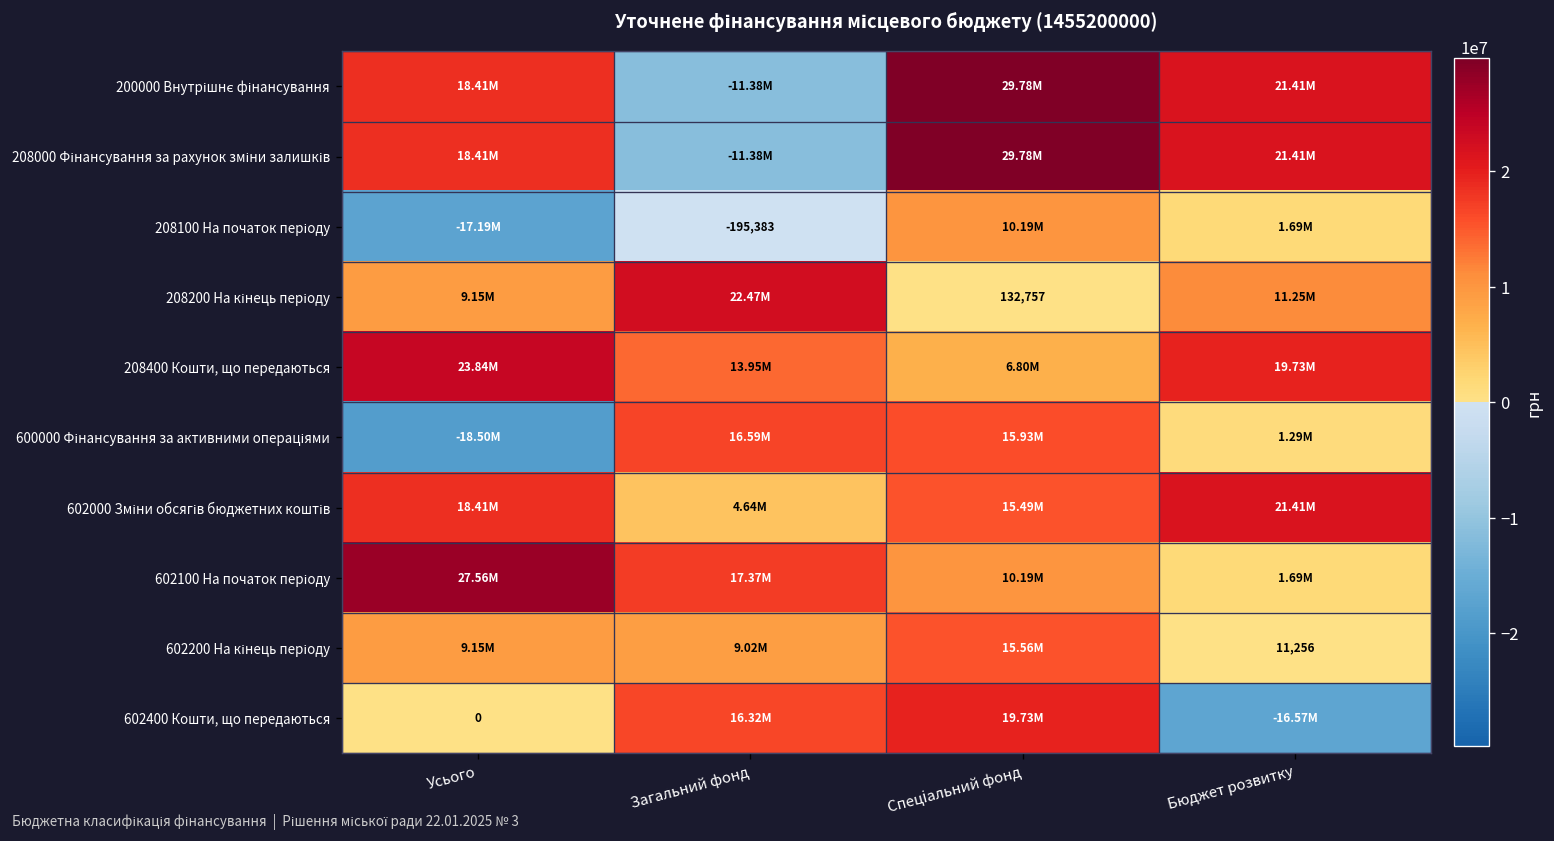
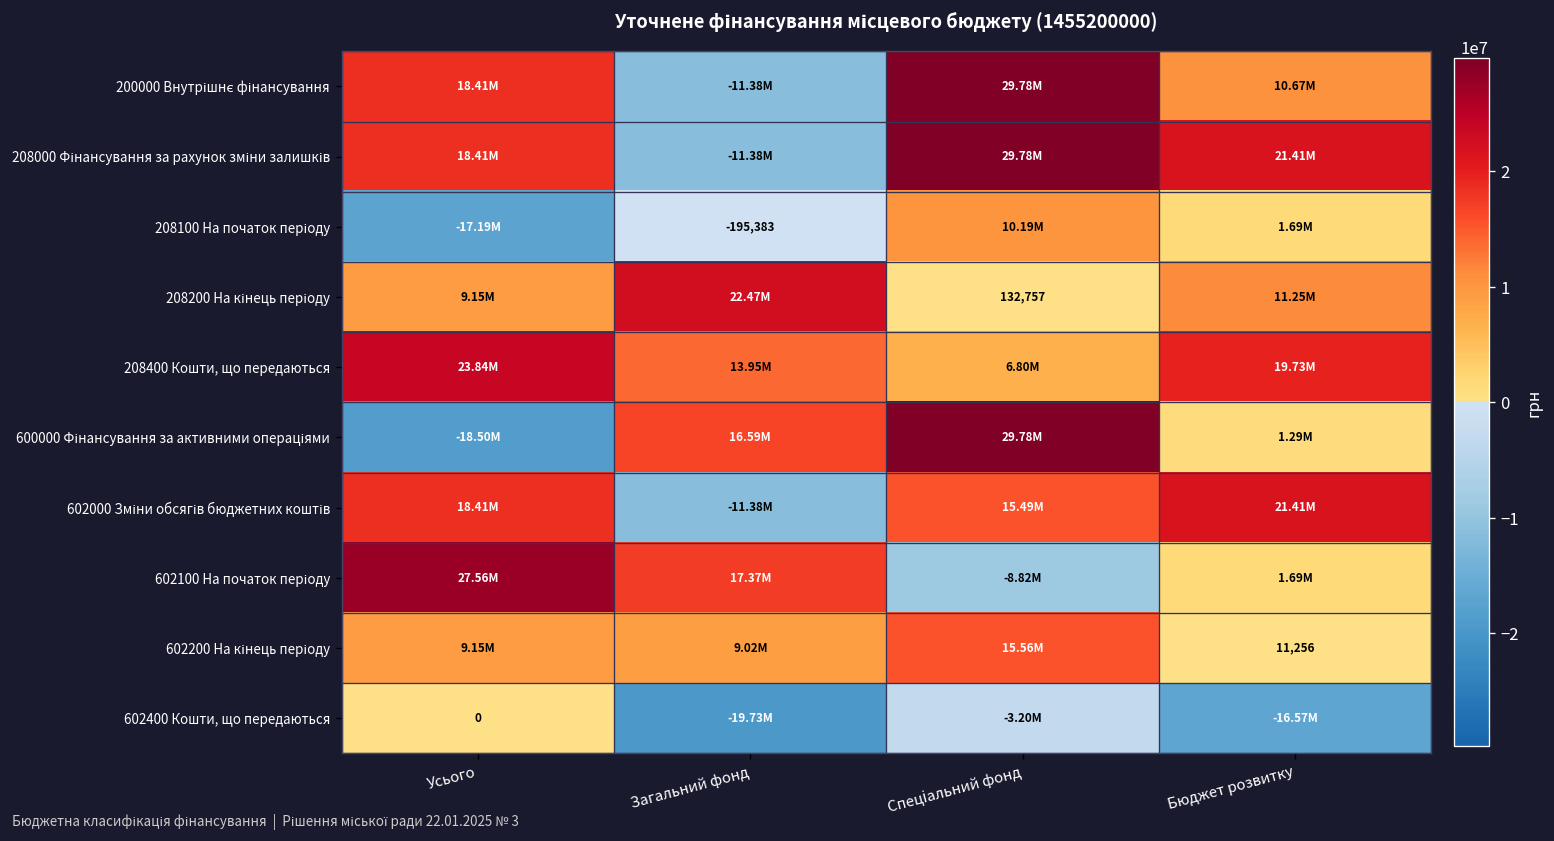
  {
    "200000 Внутрішнє фінансування": {
      "Усього": "18.41M",
      "Загальний фонд": "-11.38M",
      "Спеціальний фонд": "29.78M",
-     "Бюджет розвитку": "21.41M"
+     "Бюджет розвитку": "10.67M"
    },
    "208000 Фінансування за рахунок зміни залишків": {
      "Усього": "18.41M",
      "Загальний фонд": "-11.38M",
      "Спеціальний фонд": "29.78M",
      "Бюджет розвитку": "21.41M"
    },
    "208100 На початок періоду": {
      "Усього": "-17.19M",
      "Загальний фонд": "-195,383",
      "Спеціальний фонд": "10.19M",
      "Бюджет розвитку": "1.69M"
    },
    "208200 На кінець періоду": {
      "Усього": "9.15M",
      "Загальний фонд": "22.47M",
      "Спеціальний фонд": "132,757",
      "Бюджет розвитку": "11.25M"
    },
    "208400 Кошти, що передаються": {
      "Усього": "23.84M",
      "Загальний фонд": "13.95M",
      "Спеціальний фонд": "6.80M",
      "Бюджет розвитку": "19.73M"
    },
    "600000 Фінансування за активними операціями": {
      "Усього": "-18.50M",
      "Загальний фонд": "16.59M",
-     "Спеціальний фонд": "15.93M",
+     "Спеціальний фонд": "29.78M",
      "Бюджет розвитку": "1.29M"
    },
    "602000 Зміни обсягів бюджетних коштів": {
      "Усього": "18.41M",
-     "Загальний фонд": "4.64M",
+     "Загальний фонд": "-11.38M",
      "Спеціальний фонд": "15.49M",
      "Бюджет розвитку": "21.41M"
    },
    "602100 На початок періоду": {
      "Усього": "27.56M",
      "Загальний фонд": "17.37M",
-     "Спеціальний фонд": "10.19M",
+     "Спеціальний фонд": "-8.82M",
      "Бюджет розвитку": "1.69M"
    },
    "602200 На кінець періоду": {
      "Усього": "9.15M",
      "Загальний фонд": "9.02M",
      "Спеціальний фонд": "15.56M",
      "Бюджет розвитку": "11,256"
    },
    "602400 Кошти, що передаються": {
      "Усього": "0",
-     "Загальний фонд": "16.32M",
-     "Спеціальний фонд": "19.73M",
+     "Загальний фонд": "-19.73M",
+     "Спеціальний фонд": "-3.20M",
      "Бюджет розвитку": "-16.57M"
    }
  }
